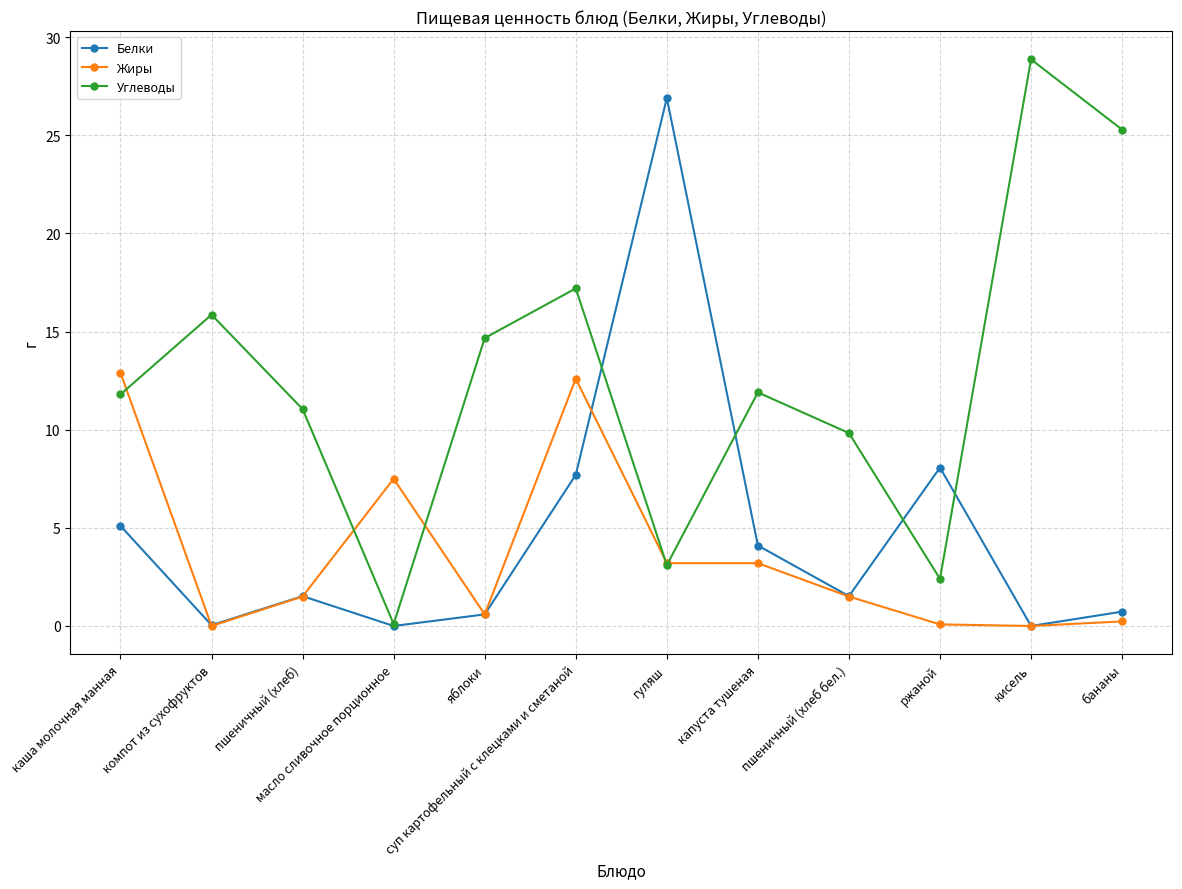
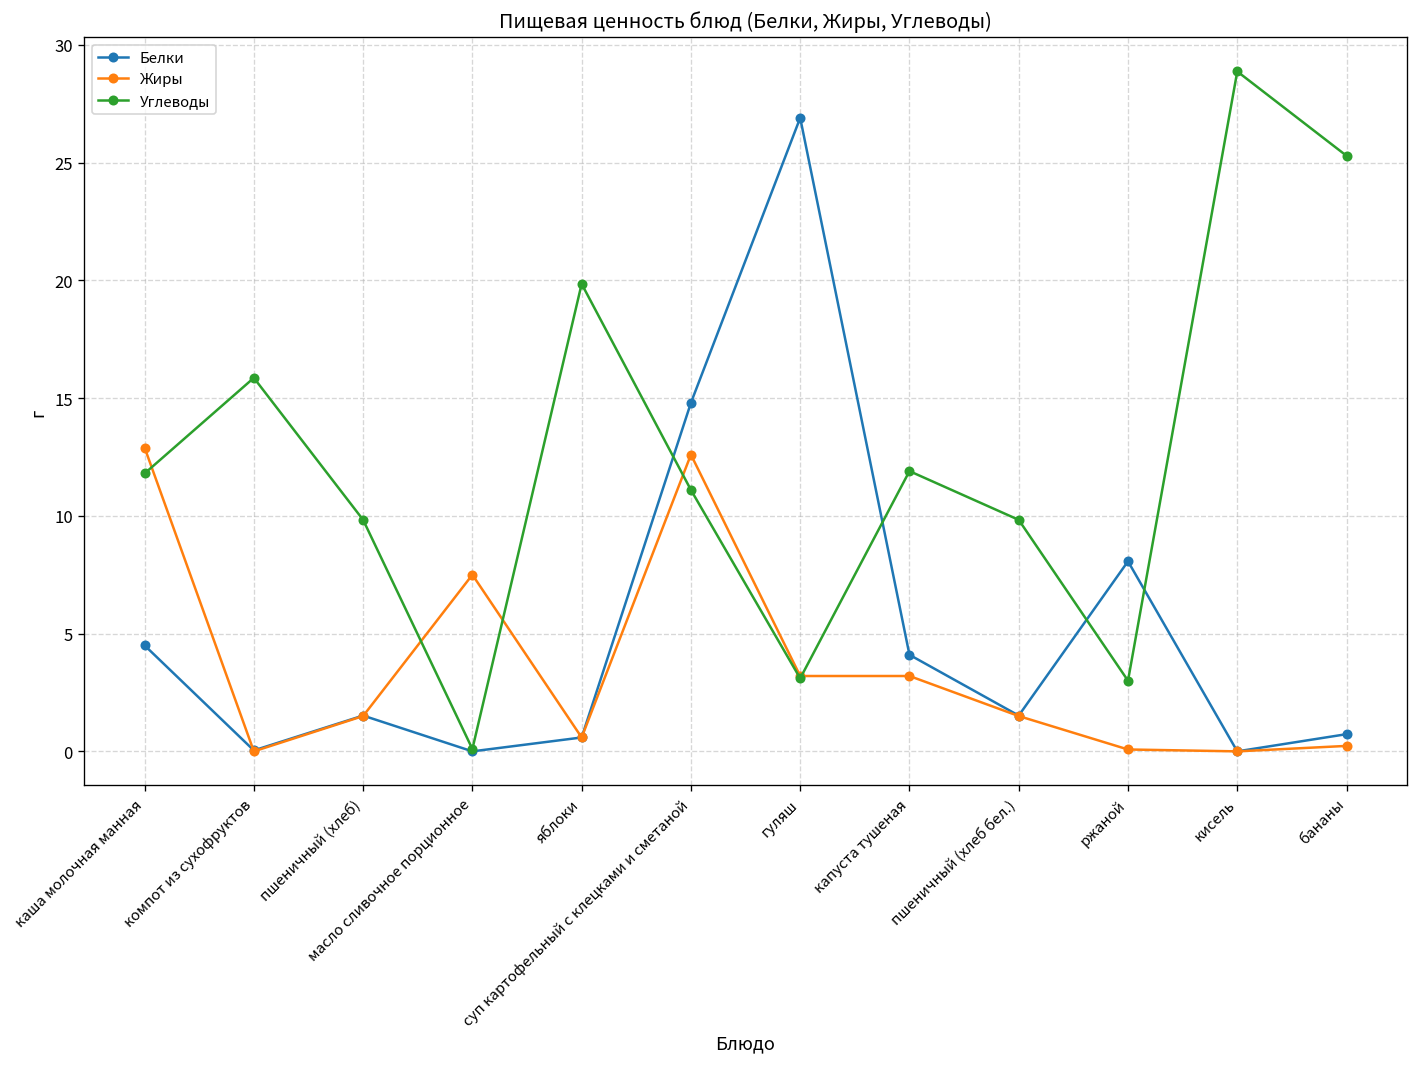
  {
    "Белки": {
-     "каша молочная манная": 5.1,
-     "суп картофельный с клецками и сметаной": 7.7,
+     "каша молочная манная": 4.5,
+     "суп картофельный с клецками и сметаной": 14.8,
      "гуляш": 26.9,
      "капуста тушеная": 4.1,
      "ржаной": 8.1,
      "бананы": 0.7
    },
    "Жиры": {
      "каша молочная манная": 12.9,
      "масло сливочное порционное": 7.5,
      "суп картофельный с клецками и сметаной": 12.6,
      "капуста тушеная": 3.2,
      "ржаной": 0.1,
      "бананы": 0.2
    },
    "Углеводы": {
      "каша молочная манная": 11.8,
      "компот из сухофруктов": 15.9,
-     "пшеничный (хлеб)": 11.1,
-     "яблоки": 14.7,
-     "суп картофельный с клецками и сметаной": 17.2,
+     "пшеничный (хлеб)": 9.8,
+     "яблоки": 19.9,
+     "суп картофельный с клецками и сметаной": 11.1,
      "капуста тушеная": 11.9,
      "пшеничный (хлеб бел.)": 9.8,
-     "ржаной": 2.4,
+     "ржаной": 3.0,
      "кисель": 28.9,
      "бананы": 25.3
    }
  }
